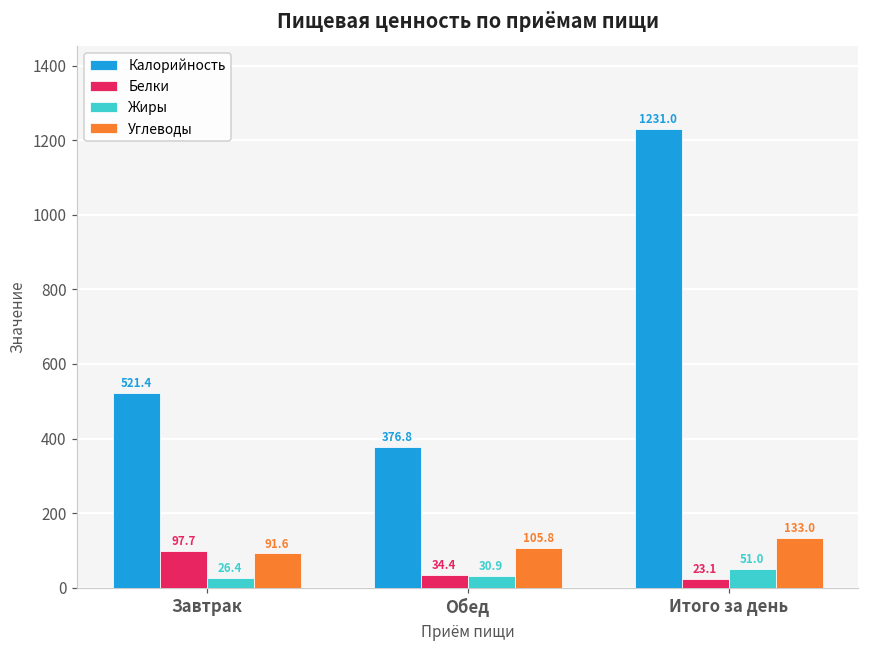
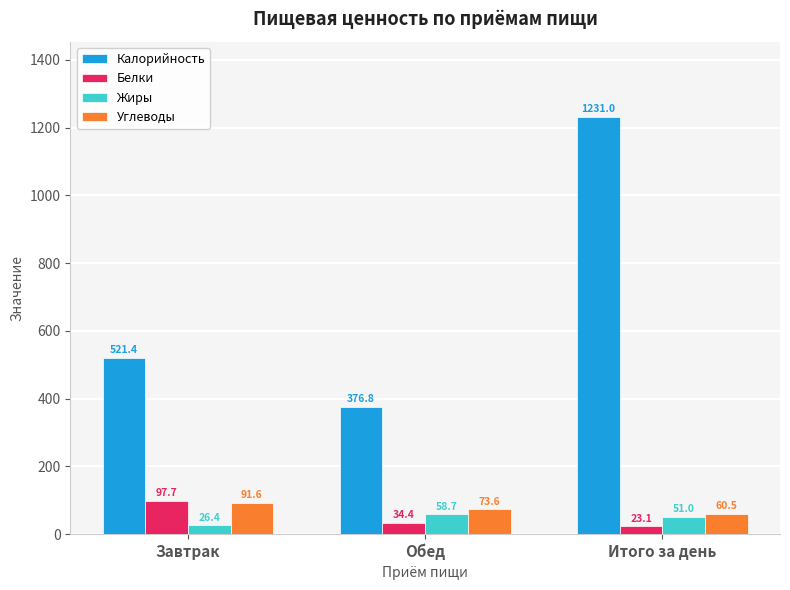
  {
    "Калорийность": {
      "Завтрак": 521.4,
      "Обед": 376.8,
      "Итого за день": 1231.0
    },
    "Белки": {
      "Завтрак": 97.7,
      "Обед": 34.4,
      "Итого за день": 23.1
    },
    "Жиры": {
      "Завтрак": 26.4,
-     "Обед": 30.9,
+     "Обед": 58.7,
      "Итого за день": 51.0
    },
    "Углеводы": {
      "Завтрак": 91.6,
-     "Обед": 105.8,
-     "Итого за день": 133.0
+     "Обед": 73.6,
+     "Итого за день": 60.5
    }
  }
